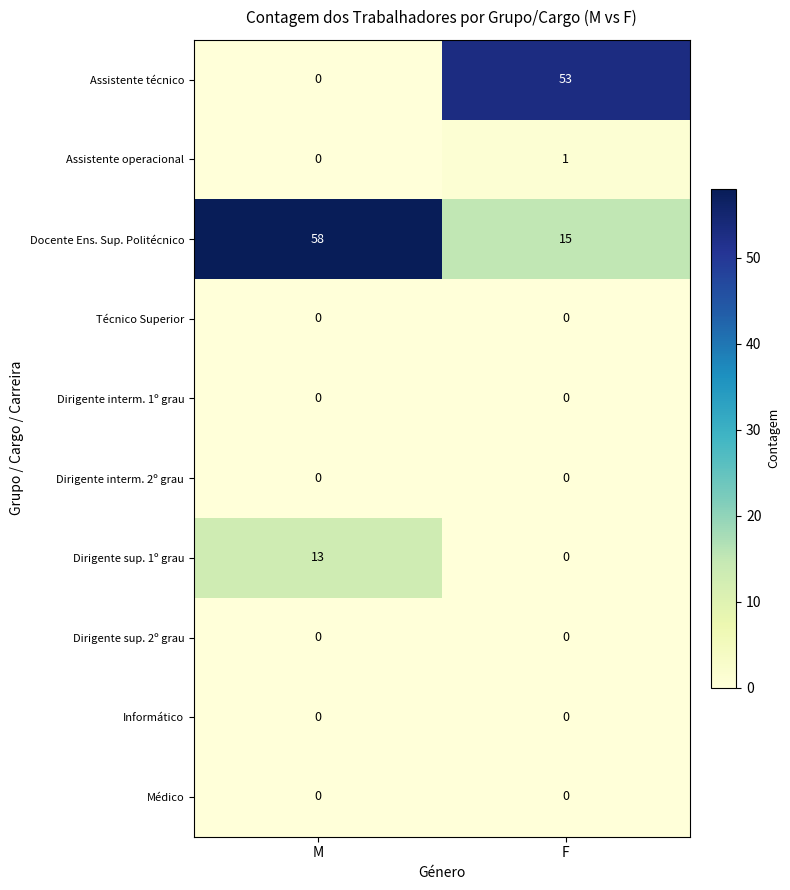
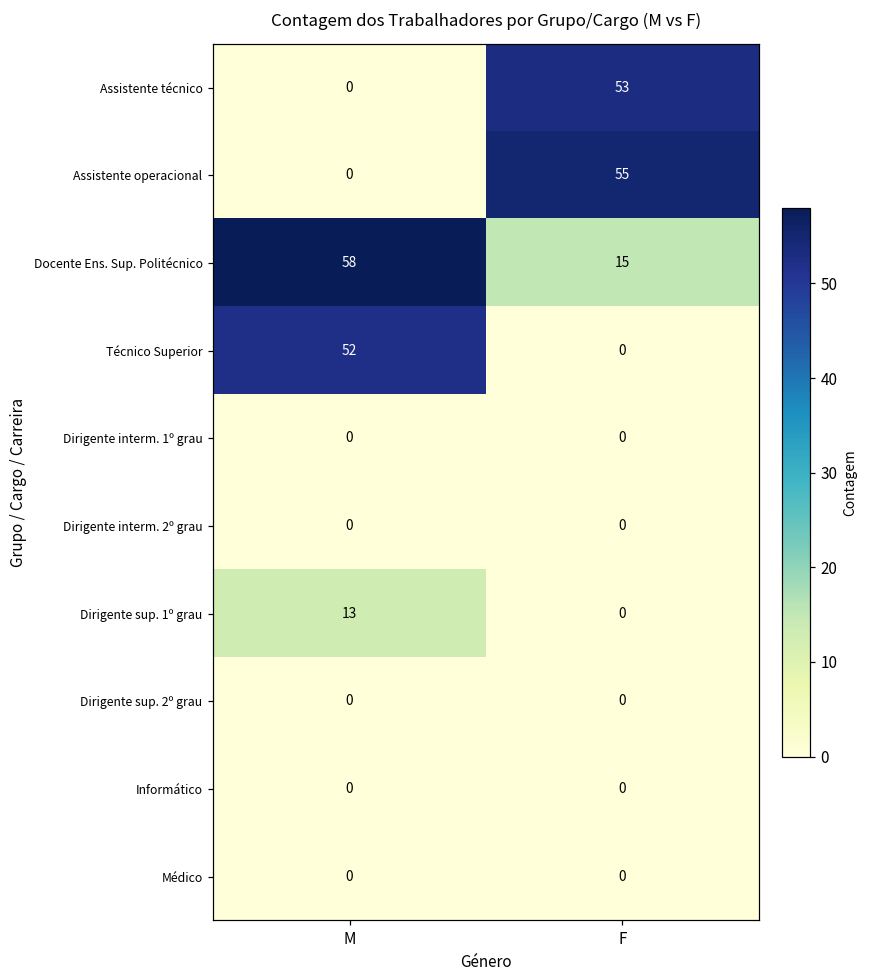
  {
    "Assistente técnico": {
      "M": 0,
      "F": 53
    },
    "Assistente operacional": {
      "M": 0,
-     "F": 1
+     "F": 55
    },
    "Docente Ens. Sup. Politécnico": {
      "M": 58,
      "F": 15
    },
    "Técnico Superior": {
-     "M": 0,
+     "M": 52,
      "F": 0
    },
    "Dirigente interm. 1º grau": {
      "M": 0,
      "F": 0
    },
    "Dirigente interm. 2º grau": {
      "M": 0,
      "F": 0
    },
    "Dirigente sup. 1º grau": {
      "M": 13,
      "F": 0
    },
    "Dirigente sup. 2º grau": {
      "M": 0,
      "F": 0
    },
    "Informático": {
      "M": 0,
      "F": 0
    },
    "Médico": {
      "M": 0,
      "F": 0
    }
  }
